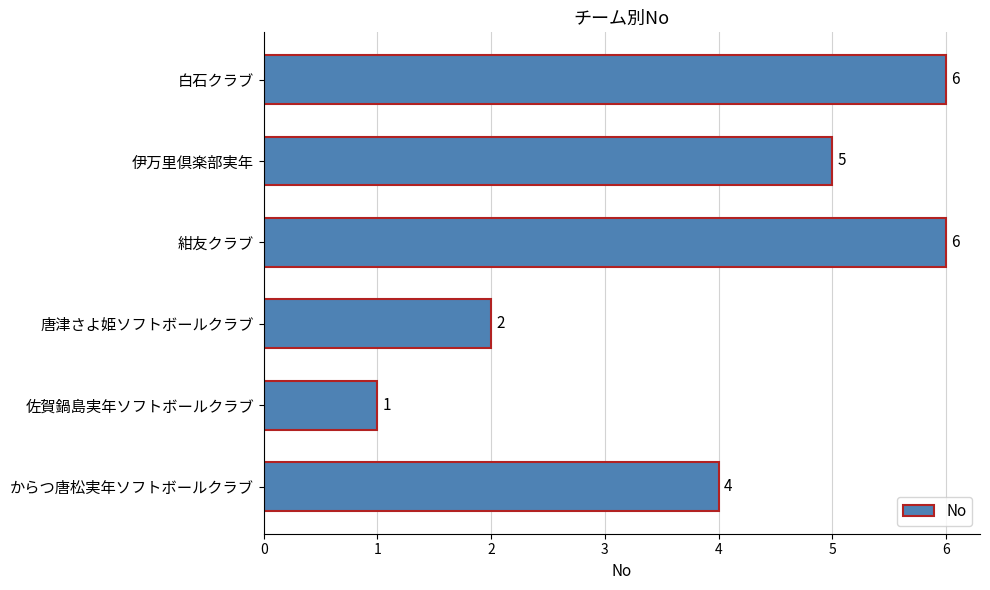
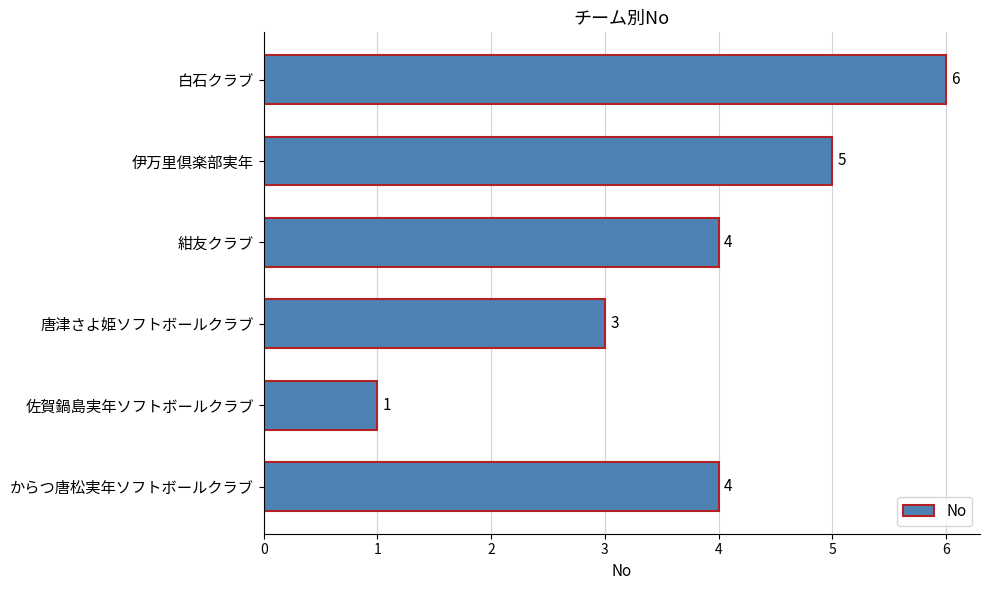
  {
    "白石クラブ": 6,
    "伊万里倶楽部実年": 5,
-   "紺友クラブ": 6,
-   "唐津さよ姫ソフトボールクラブ": 2,
+   "紺友クラブ": 4,
+   "唐津さよ姫ソフトボールクラブ": 3,
    "佐賀鍋島実年ソフトボールクラブ": 1,
    "からつ唐松実年ソフトボールクラブ": 4
  }
